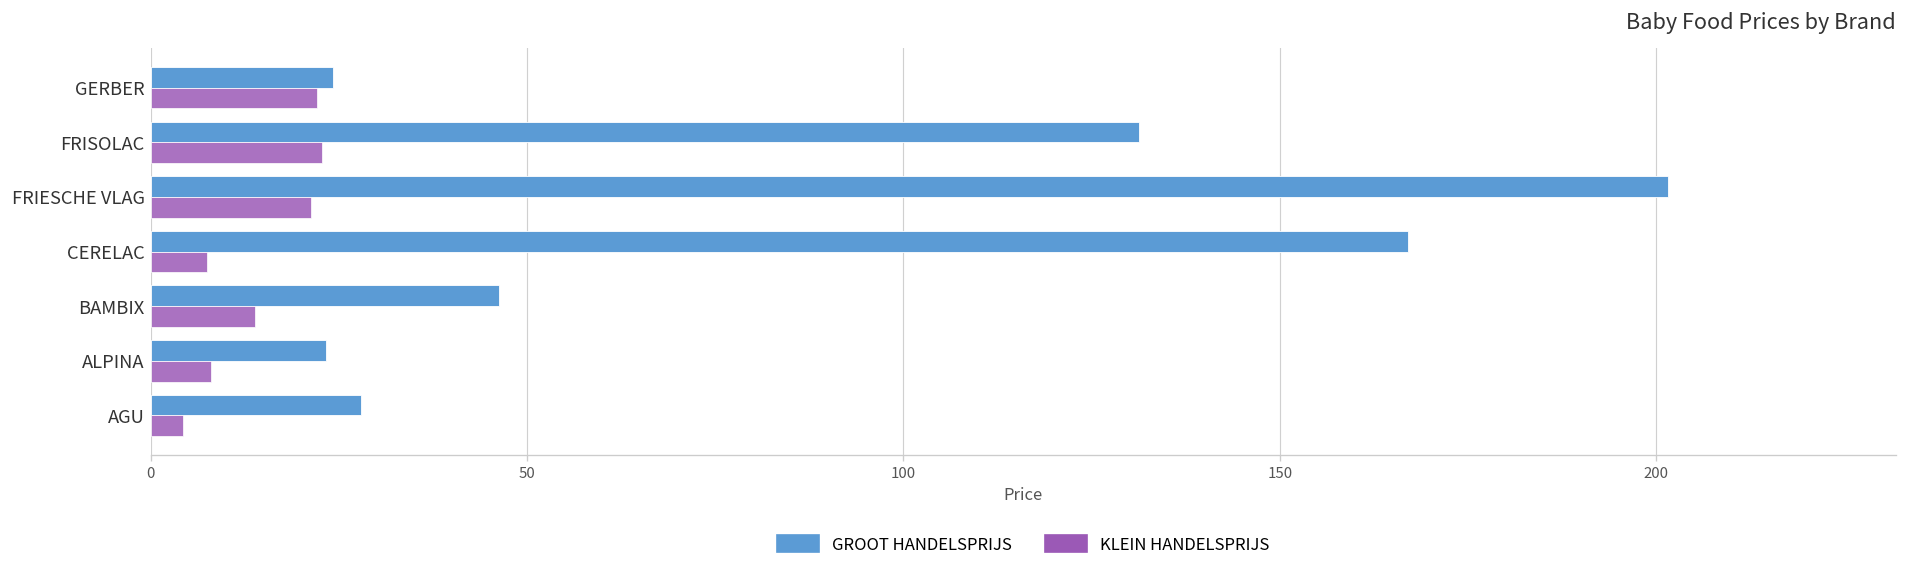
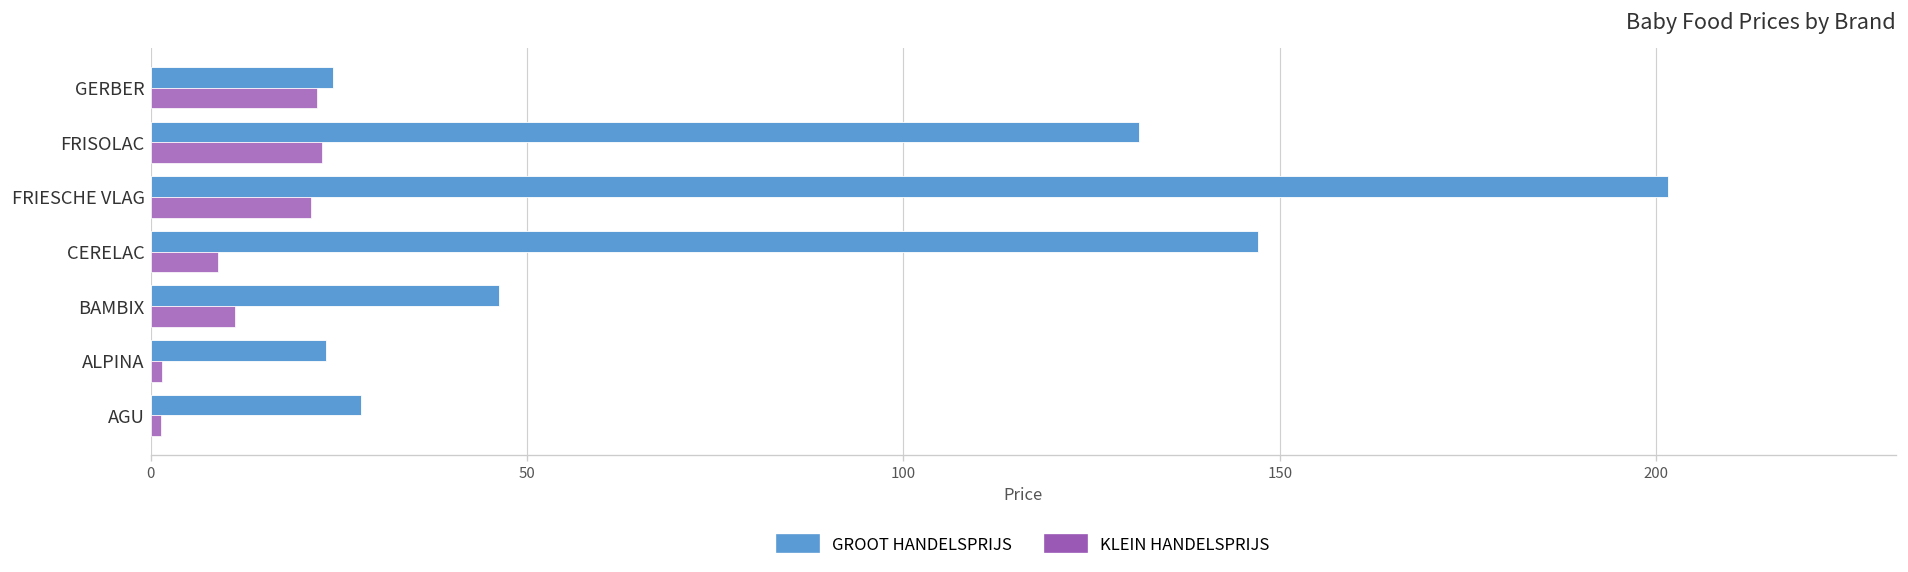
  {
    "GROOT HANDELSPRIJS": {
      "GERBER": 24,
      "FRISOLAC": 131,
      "FRIESCHE VLAG": 202,
-     "CERELAC": 167,
+     "CERELAC": 147,
      "BAMBIX": 46,
      "ALPINA": 23,
      "AGU": 28
    },
    "KLEIN HANDELSPRIJS": {
      "GERBER": 22,
      "FRISOLAC": 23,
      "FRIESCHE VLAG": 21,
-     "CERELAC": 7,
-     "BAMBIX": 14,
-     "ALPINA": 8,
-     "AGU": 4
+     "CERELAC": 9,
+     "BAMBIX": 11,
+     "ALPINA": 2,
+     "AGU": 1
    }
  }
